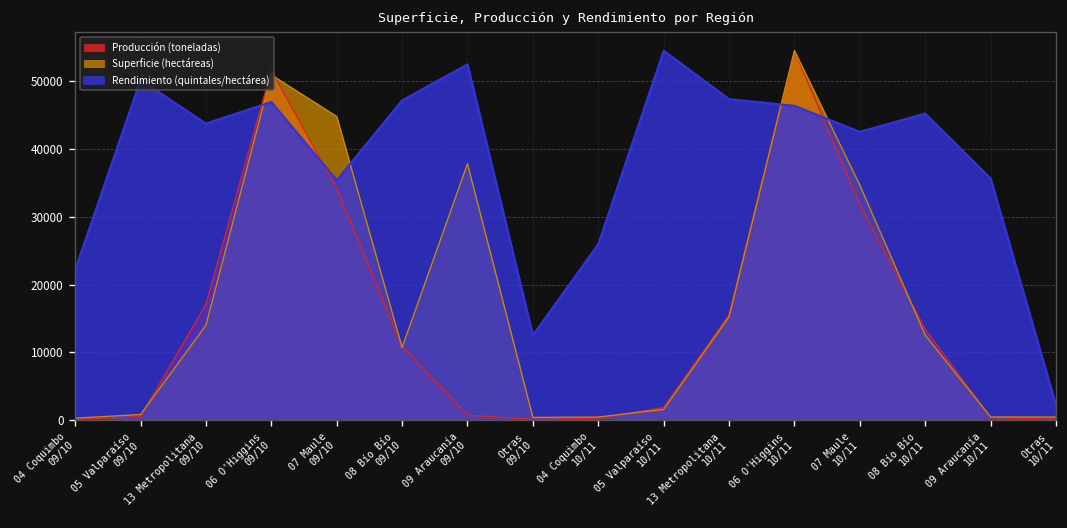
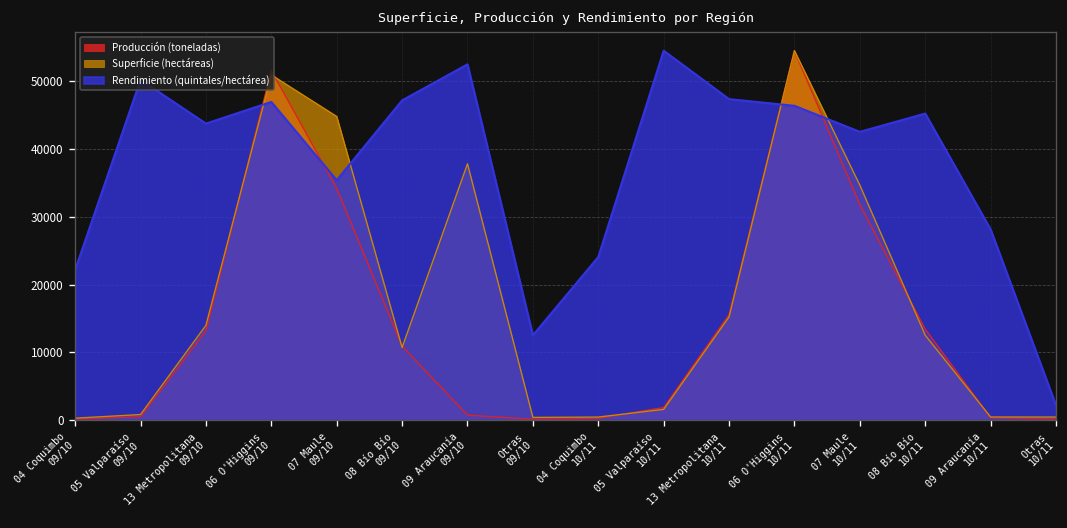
  {
    "Producción (toneladas)": {
-     "13 Metropolitana 09/10": 17000,
+     "13 Metropolitana 09/10": 13000,
      "07 Maule 09/10": 34000,
      "09 Araucanía 09/10": 1000,
      "07 Maule 10/11": 32000,
      "08 Bío Bío 10/11": 13000
    },
    "Superficie (hectáreas)": {
      "13 Metropolitana 09/10": 14000,
      "07 Maule 09/10": 45000,
      "09 Araucanía 09/10": 38000,
      "07 Maule 10/11": 35000,
      "08 Bío Bío 10/11": 13000
    },
    "Rendimiento (quintales/hectárea)": {
      "04 Coquimbo 09/10": 22000,
      "13 Metropolitana 09/10": 44000,
      "06 O'Higgins 09/10": 47000,
      "07 Maule 09/10": 35000,
      "08 Bío Bío 09/10": 47000,
      "09 Araucanía 09/10": 53000,
      "Otras 09/10": 13000,
-     "04 Coquimbo 10/11": 26000,
+     "04 Coquimbo 10/11": 24000,
      "05 Valparaíso 10/11": 55000,
      "13 Metropolitana 10/11": 47000,
      "06 O'Higgins 10/11": 46000,
      "07 Maule 10/11": 43000,
      "08 Bío Bío 10/11": 45000,
-     "09 Araucanía 10/11": 36000,
+     "09 Araucanía 10/11": 28000,
      "Otras 10/11": 2000
    }
  }
